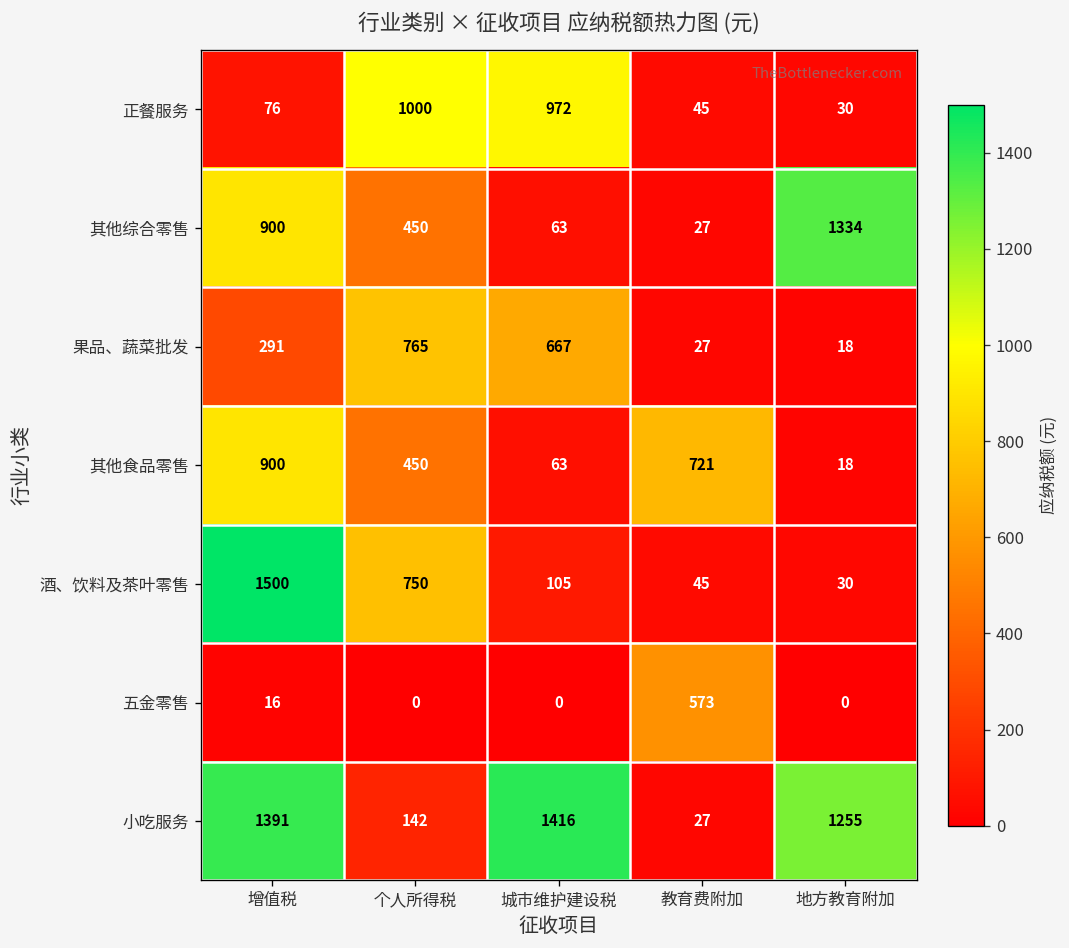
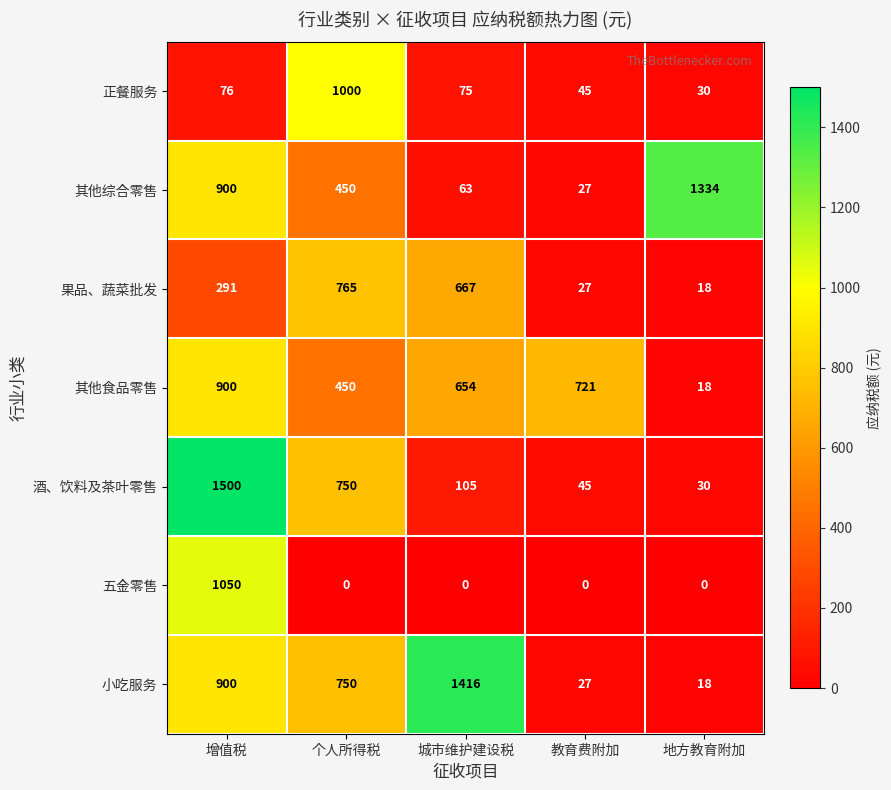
  {
    "正餐服务": {
      "增值税": 76,
      "个人所得税": 1000,
-     "城市维护建设税": 972,
+     "城市维护建设税": 75,
      "教育费附加": 45
    },
    "其他综合零售": {
      "增值税": 900,
      "个人所得税": 450,
      "城市维护建设税": 63,
      "教育费附加": 27,
      "地方教育附加": 1334
    },
    "果品、蔬菜批发": {
      "增值税": 291,
      "个人所得税": 765,
      "城市维护建设税": 667,
      "教育费附加": 27,
      "地方教育附加": 18
    },
    "其他食品零售": {
      "增值税": 900,
      "个人所得税": 450,
-     "城市维护建设税": 63,
+     "城市维护建设税": 654,
      "教育费附加": 721,
      "地方教育附加": 18
    },
    "酒、饮料及茶叶零售": {
      "增值税": 1500,
      "个人所得税": 750,
      "城市维护建设税": 105,
      "教育费附加": 45,
      "地方教育附加": 30
    },
    "五金零售": {
-     "增值税": 16,
+     "增值税": 1050,
      "个人所得税": 0,
      "城市维护建设税": 0,
-     "教育费附加": 573,
+     "教育费附加": 0,
      "地方教育附加": 0
    },
    "小吃服务": {
-     "增值税": 1391,
-     "个人所得税": 142,
+     "增值税": 900,
+     "个人所得税": 750,
      "城市维护建设税": 1416,
      "教育费附加": 27,
-     "地方教育附加": 1255
+     "地方教育附加": 18
    }
  }
